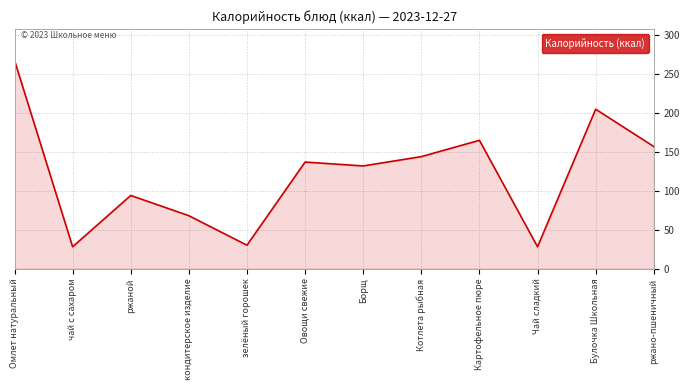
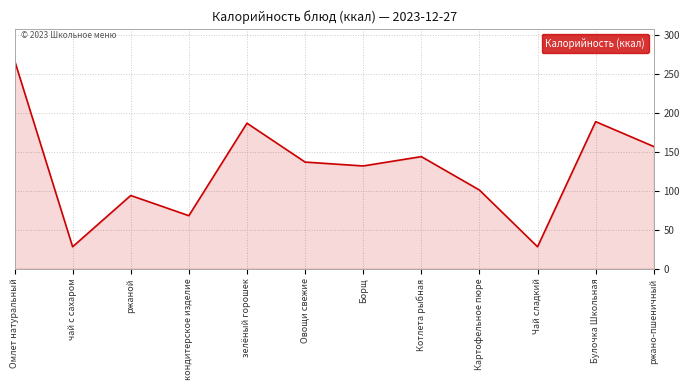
  {
    "чай с сахаром": 30,
    "ржаной": 90,
    "кондитерское изделие": 70,
-   "зелёный горошек": 30,
+   "зелёный горошек": 190,
    "Овощи свежие": 140,
    "Борщ": 130,
    "Котлета рыбная": 140,
-   "Картофельное пюре": 170,
+   "Картофельное пюре": 100,
    "Чай сладкий": 30,
-   "Булочка Школьная": 210,
+   "Булочка Школьная": 190,
    "ржано-пшеничный": 160
  }
